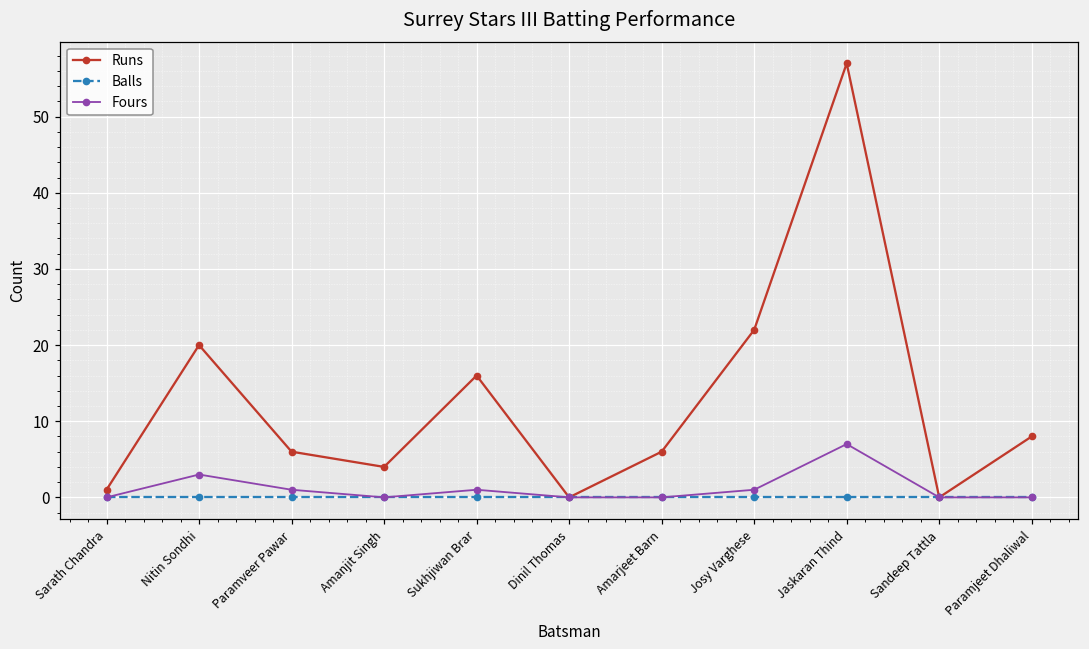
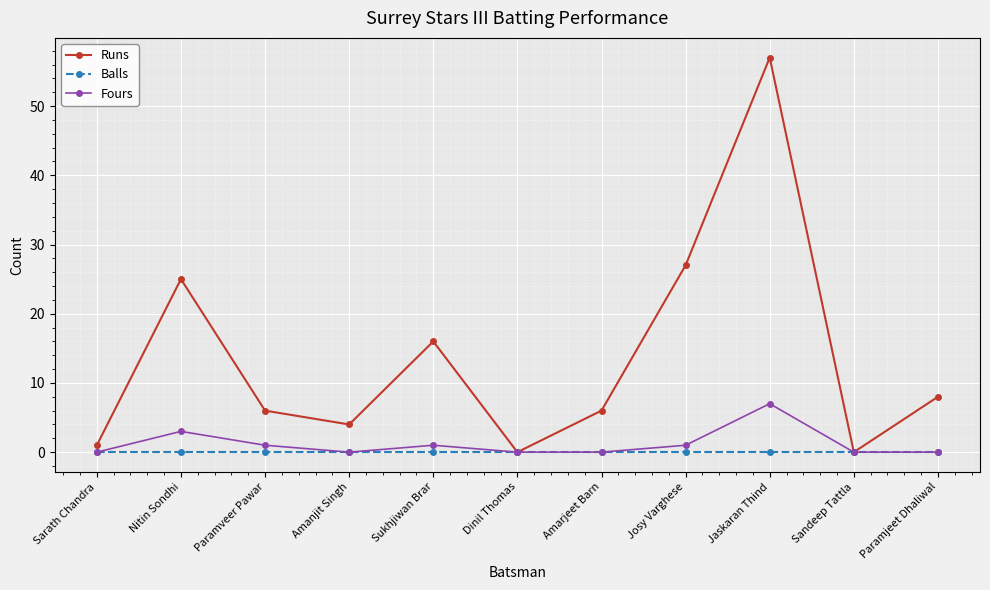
  {
    "Runs": {
      "Sarath Chandra": 1,
-     "Nitin Sondhi": 20,
+     "Nitin Sondhi": 25,
      "Paramveer Pawar": 6,
      "Amanjit Singh": 4,
      "Sukhjiwan Brar": 16,
      "Amarjeet Barn": 6,
-     "Josy Varghese": 22,
+     "Josy Varghese": 27,
      "Jaskaran Thind": 57,
      "Paramjeet Dhaliwal": 8
    },
    "Balls": {
      "Nitin Sondhi": 0,
      "Paramveer Pawar": 0,
      "Sukhjiwan Brar": 0,
      "Josy Varghese": 0,
      "Jaskaran Thind": 0
    },
    "Fours": {
      "Nitin Sondhi": 3,
      "Paramveer Pawar": 1,
      "Sukhjiwan Brar": 1,
      "Josy Varghese": 1,
      "Jaskaran Thind": 7
    }
  }
